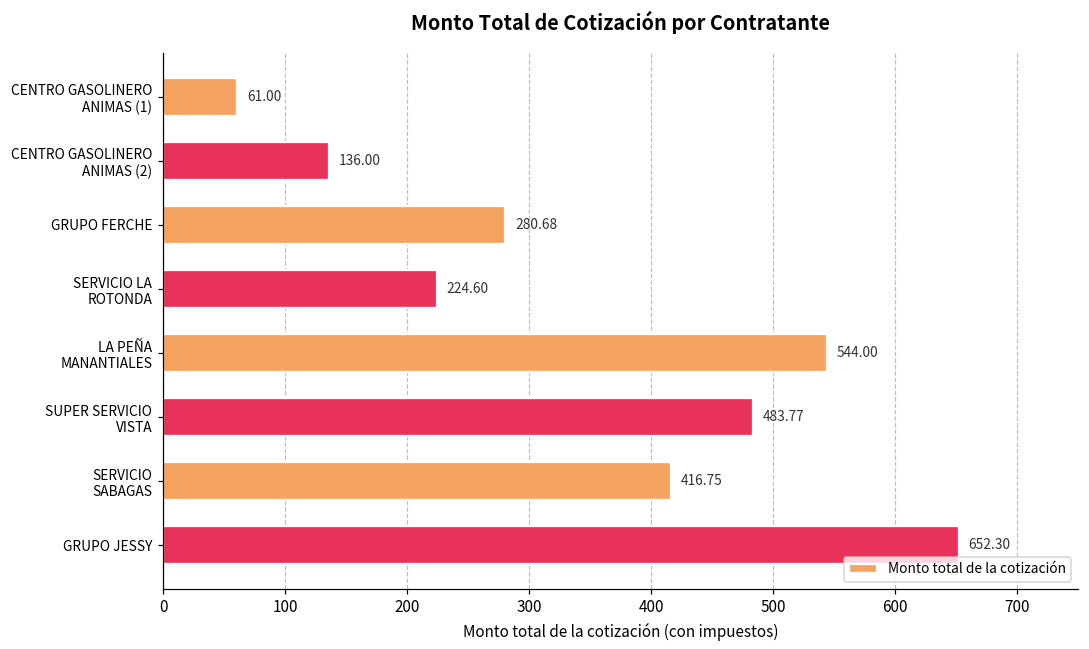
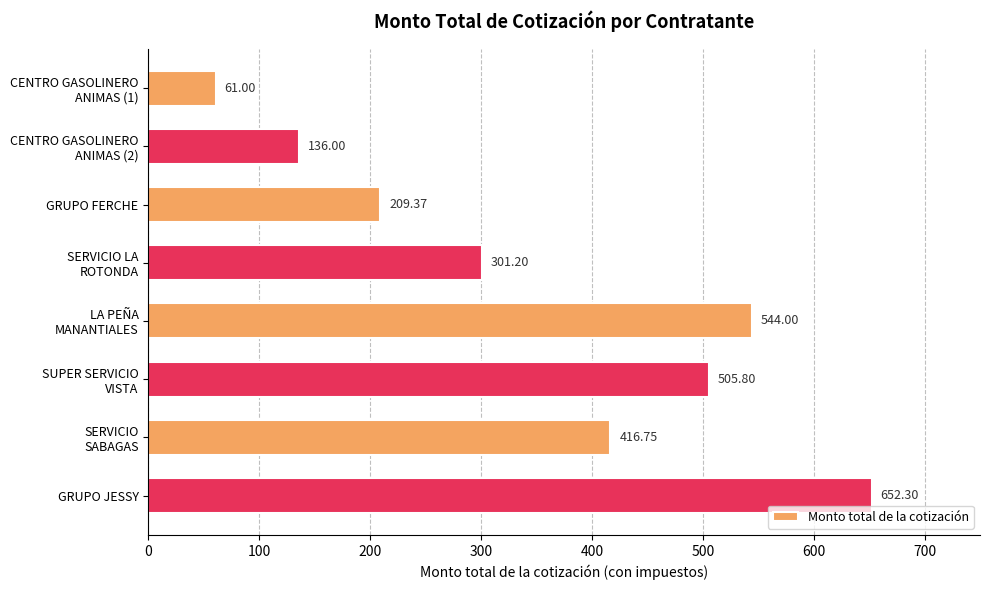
  {
    "CENTRO GASOLINERO ANIMAS (1)": 61.00,
    "CENTRO GASOLINERO ANIMAS (2)": 136.00,
-   "GRUPO FERCHE": 280.68,
-   "SERVICIO LA ROTONDA": 224.60,
+   "GRUPO FERCHE": 209.37,
+   "SERVICIO LA ROTONDA": 301.20,
    "LA PEÑA MANANTIALES": 544.00,
-   "SUPER SERVICIO VISTA": 483.77,
+   "SUPER SERVICIO VISTA": 505.80,
    "SERVICIO SABAGAS": 416.75,
    "GRUPO JESSY": 652.30
  }
